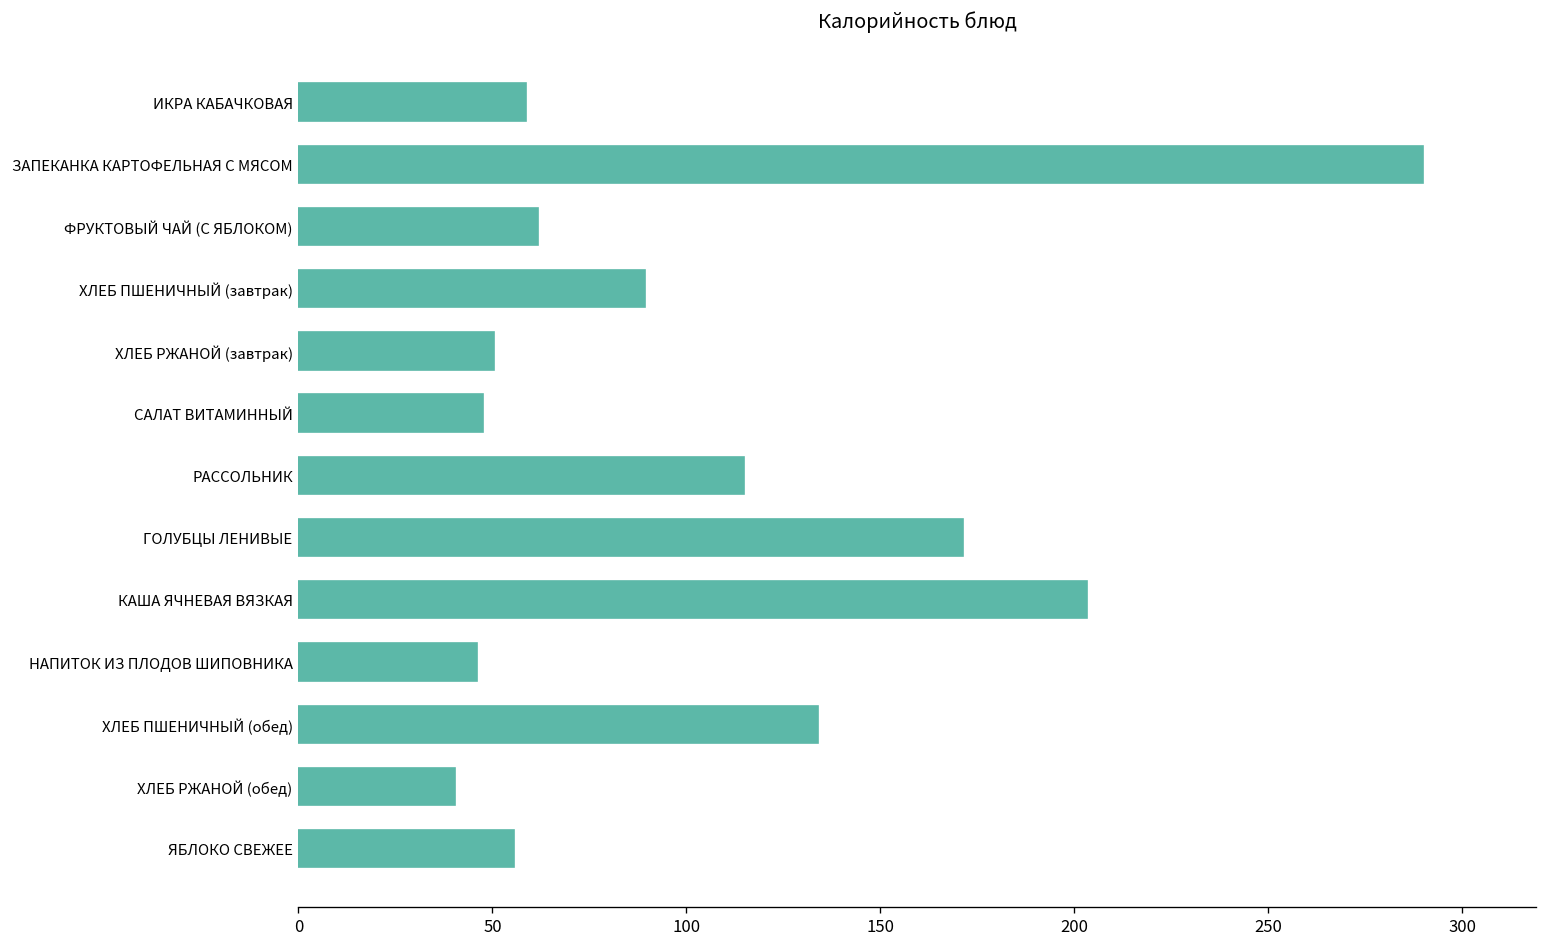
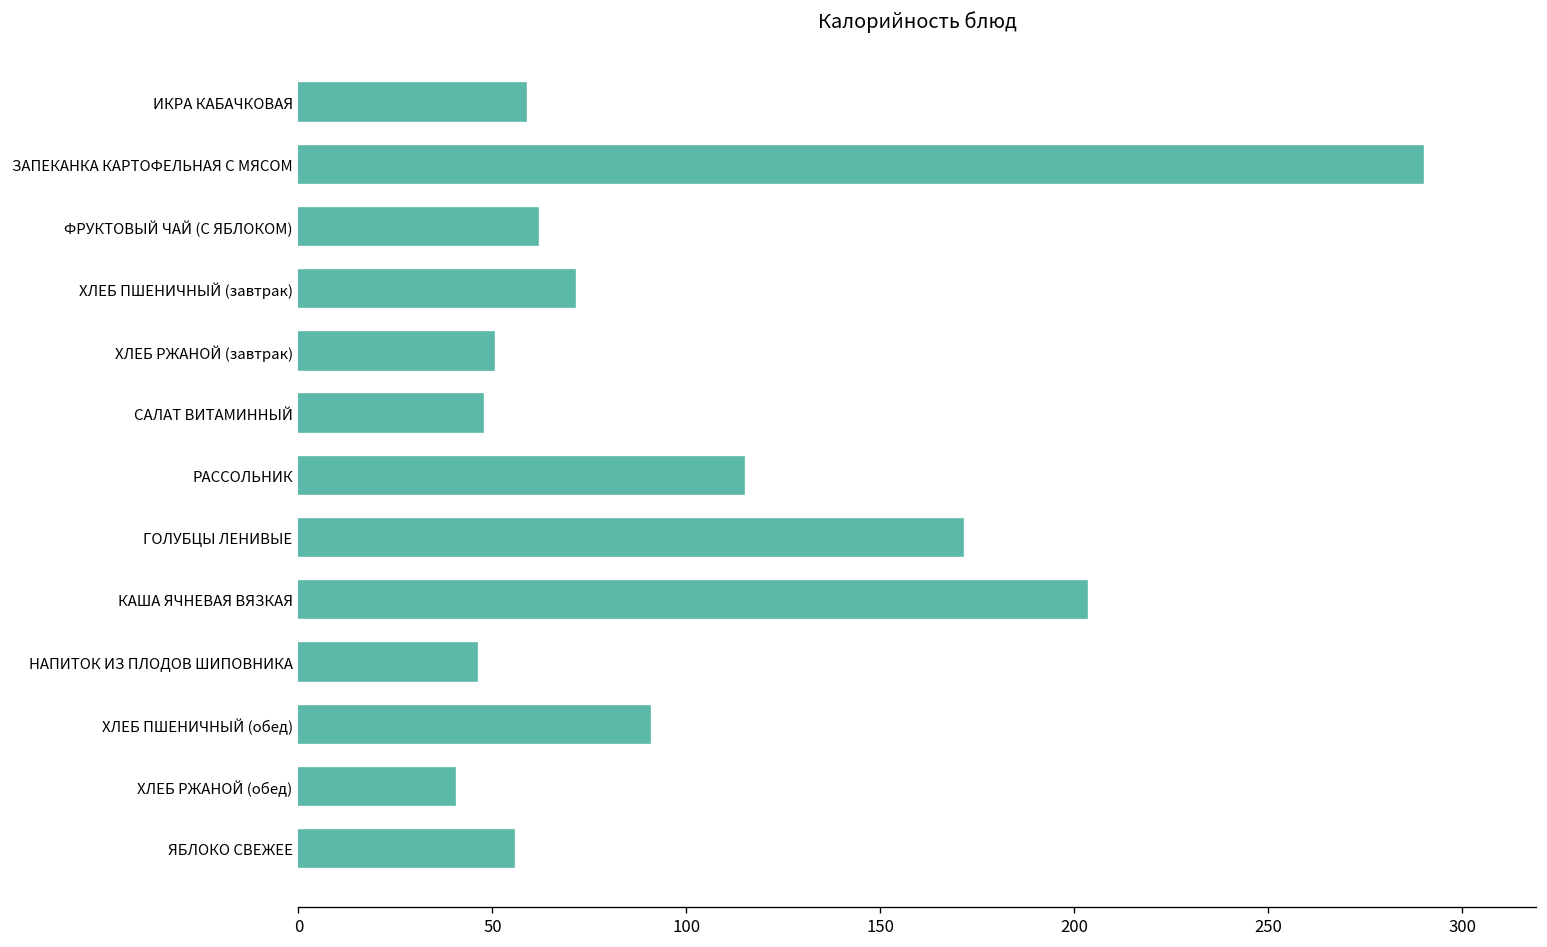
  {
    "ИКРА КАБАЧКОВАЯ": 59,
    "ЗАПЕКАНКА КАРТОФЕЛЬНАЯ С МЯСОМ": 290,
    "ФРУКТОВЫЙ ЧАЙ (С ЯБЛОКОМ)": 62,
-   "ХЛЕБ ПШЕНИЧНЫЙ (завтрак)": 89,
+   "ХЛЕБ ПШЕНИЧНЫЙ (завтрак)": 71,
    "ХЛЕБ РЖАНОЙ (завтрак)": 51,
    "САЛАТ ВИТАМИННЫЙ": 48,
    "РАССОЛЬНИК": 115,
    "ГОЛУБЦЫ ЛЕНИВЫЕ": 171,
    "КАША ЯЧНЕВАЯ ВЯЗКАЯ": 203,
    "НАПИТОК ИЗ ПЛОДОВ ШИПОВНИКА": 46,
-   "ХЛЕБ ПШЕНИЧНЫЙ (обед)": 134,
+   "ХЛЕБ ПШЕНИЧНЫЙ (обед)": 91,
    "ХЛЕБ РЖАНОЙ (обед)": 40,
    "ЯБЛОКО СВЕЖЕЕ": 56
  }
